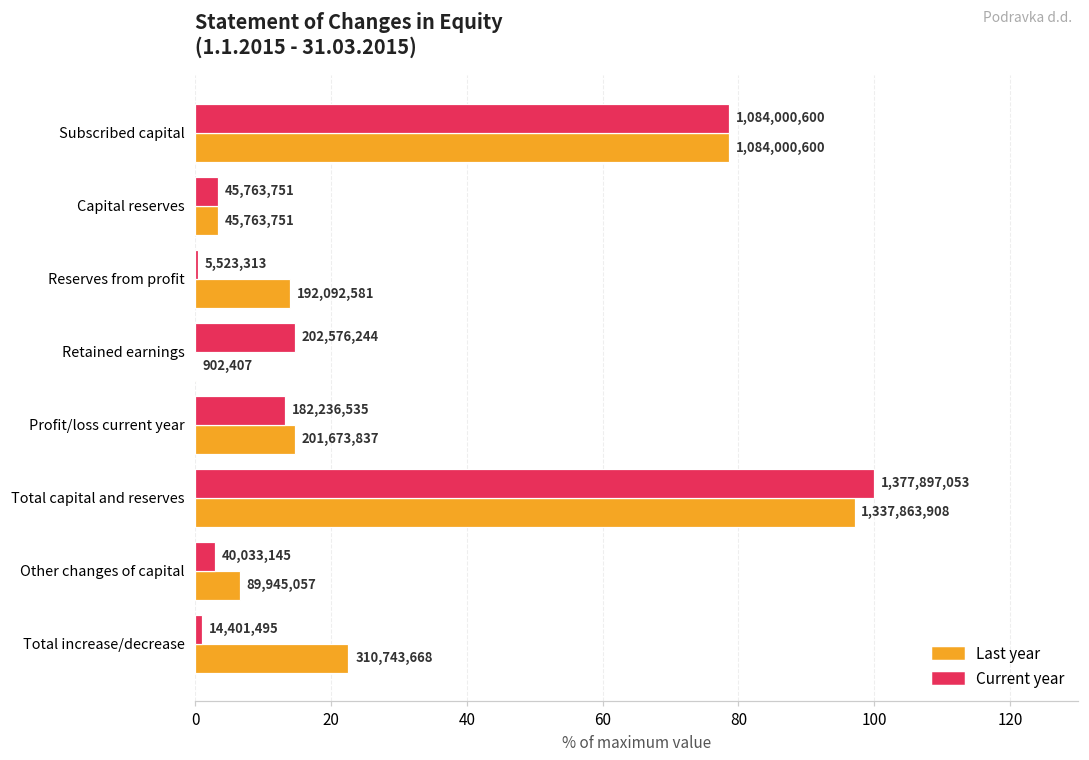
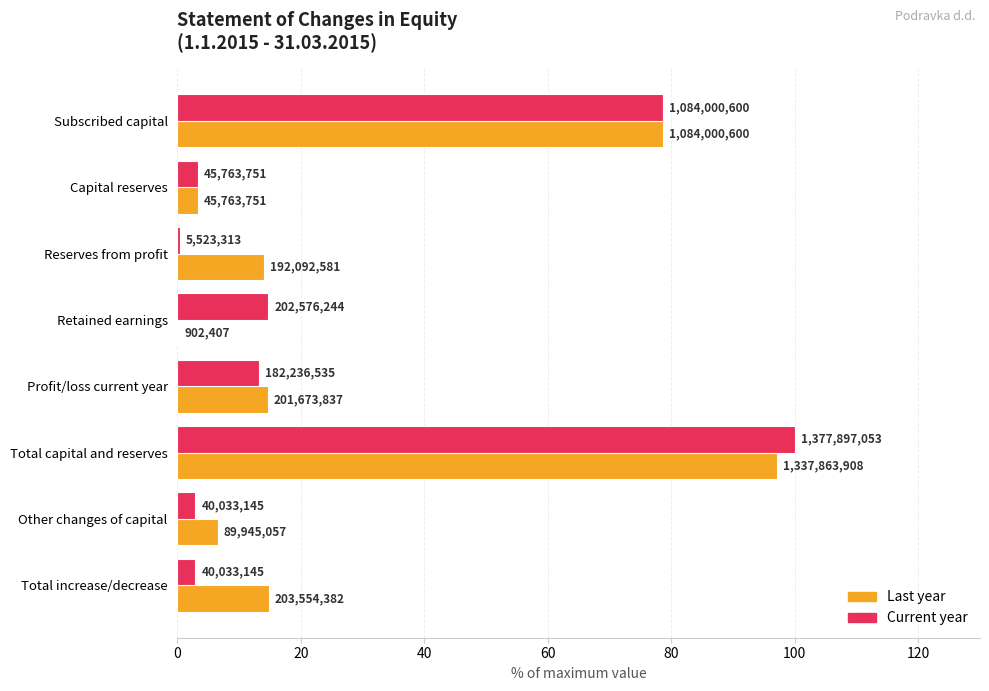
  {
    "Last year": {
-     "Total increase/decrease": "310,743,668"
+     "Total increase/decrease": "203,554,382"
    },
    "Current year": {
-     "Total increase/decrease": "14,401,495"
+     "Total increase/decrease": "40,033,145"
    }
  }
